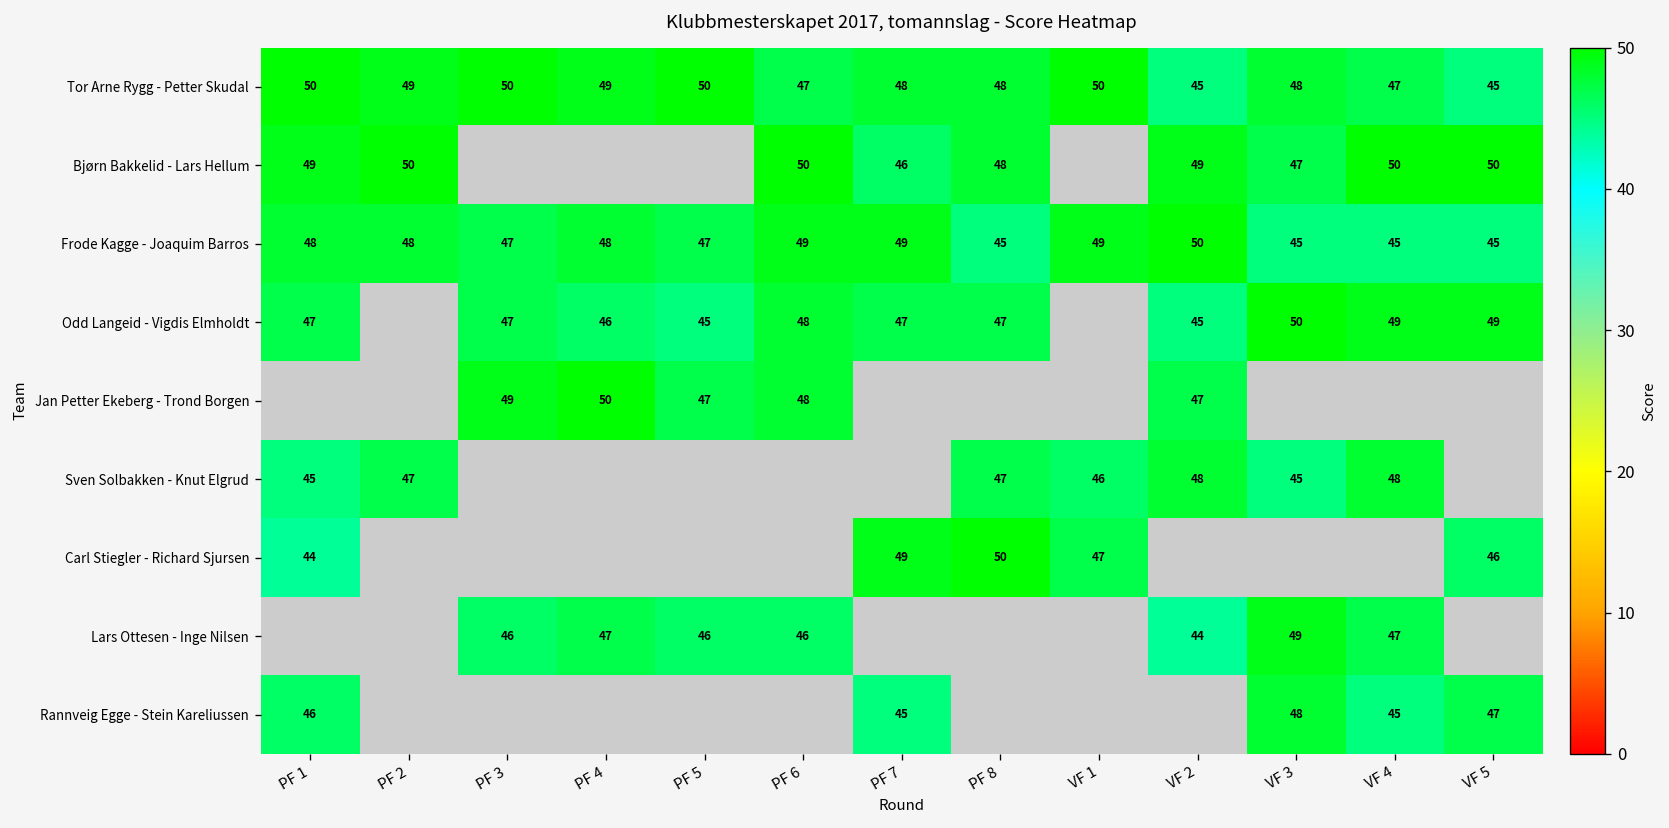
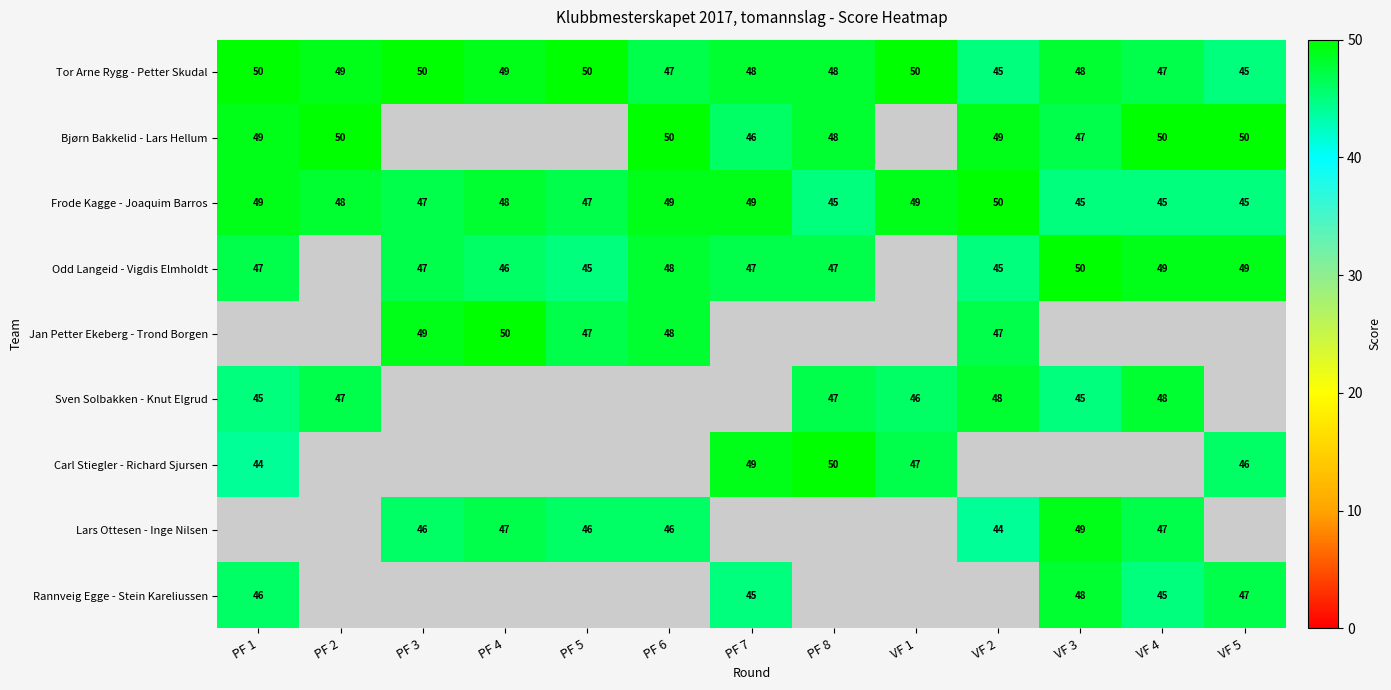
  {
    "Tor Arne Rygg - Petter Skudal": {
      "PF 1": 50,
      "PF 2": 49,
      "PF 3": 50,
      "PF 4": 49,
      "PF 5": 50,
      "PF 6": 47,
      "PF 7": 48,
      "PF 8": 48,
      "VF 1": 50,
      "VF 2": 45,
      "VF 3": 48,
      "VF 4": 47,
      "VF 5": 45
    },
    "Bjørn Bakkelid - Lars Hellum": {
      "PF 1": 49,
      "PF 2": 50,
      "PF 6": 50,
      "PF 7": 46,
      "PF 8": 48,
      "VF 2": 49,
      "VF 3": 47,
      "VF 4": 50,
      "VF 5": 50
    },
    "Frode Kagge - Joaquim Barros": {
-     "PF 1": 48,
+     "PF 1": 49,
      "PF 2": 48,
      "PF 3": 47,
      "PF 4": 48,
      "PF 5": 47,
      "PF 6": 49,
      "PF 7": 49,
      "PF 8": 45,
      "VF 1": 49,
      "VF 2": 50,
      "VF 3": 45,
      "VF 4": 45,
      "VF 5": 45
    },
    "Odd Langeid - Vigdis Elmholdt": {
      "PF 1": 47,
      "PF 3": 47,
      "PF 4": 46,
      "PF 5": 45,
      "PF 6": 48,
      "PF 7": 47,
      "PF 8": 47,
      "VF 2": 45,
      "VF 3": 50,
      "VF 4": 49,
      "VF 5": 49
    },
    "Jan Petter Ekeberg - Trond Borgen": {
      "PF 3": 49,
      "PF 4": 50,
      "PF 5": 47,
      "PF 6": 48,
      "VF 2": 47
    },
    "Sven Solbakken - Knut Elgrud": {
      "PF 1": 45,
      "PF 2": 47,
      "PF 8": 47,
      "VF 1": 46,
      "VF 2": 48,
      "VF 3": 45,
      "VF 4": 48
    },
    "Carl Stiegler - Richard Sjursen": {
      "PF 1": 44,
      "PF 7": 49,
      "PF 8": 50,
      "VF 1": 47,
      "VF 5": 46
    },
    "Lars Ottesen - Inge Nilsen": {
      "PF 3": 46,
      "PF 4": 47,
      "PF 5": 46,
      "PF 6": 46,
      "VF 2": 44,
      "VF 3": 49,
      "VF 4": 47
    },
    "Rannveig Egge - Stein Kareliussen": {
      "PF 1": 46,
      "PF 7": 45,
      "VF 3": 48,
      "VF 4": 45,
      "VF 5": 47
    }
  }
